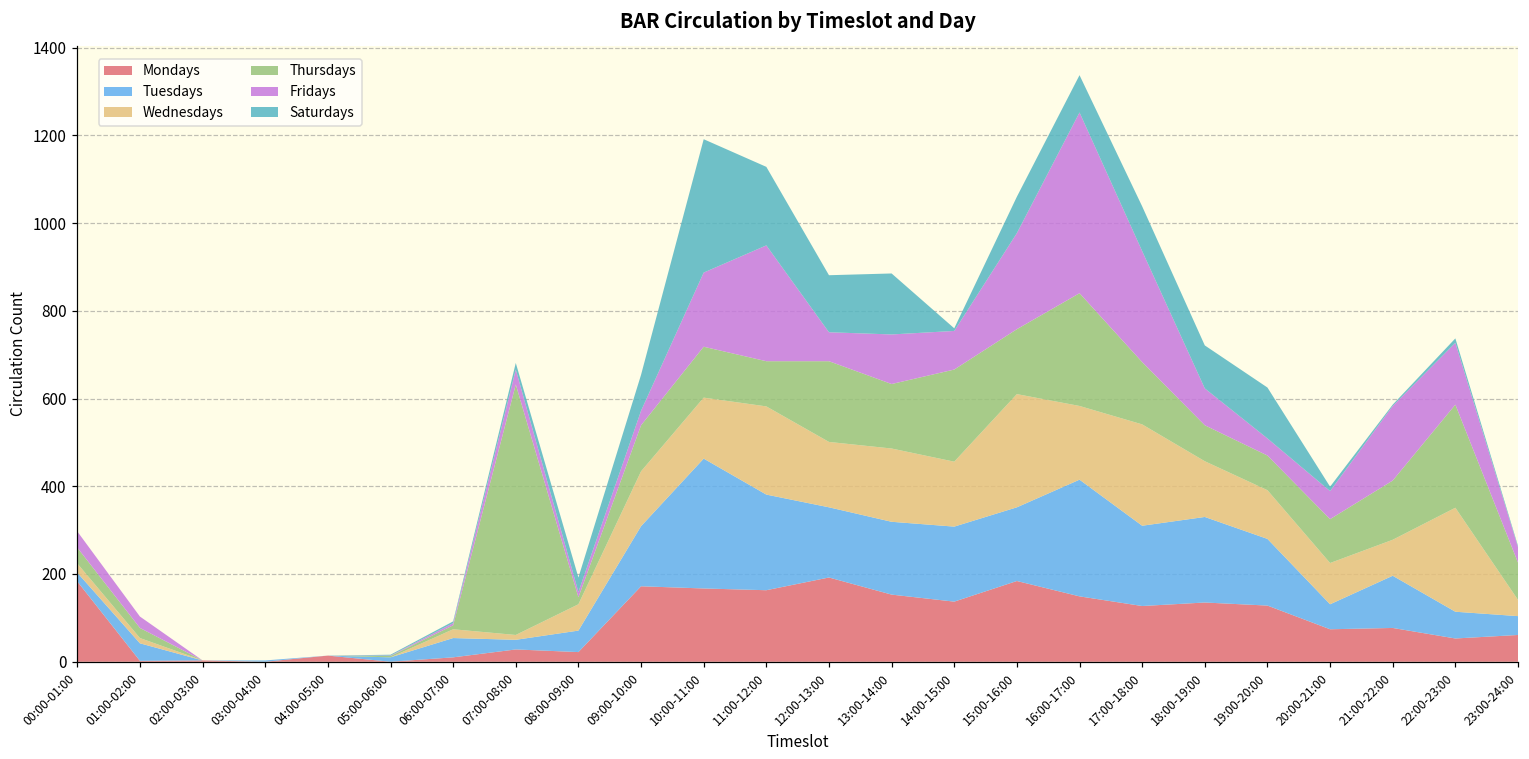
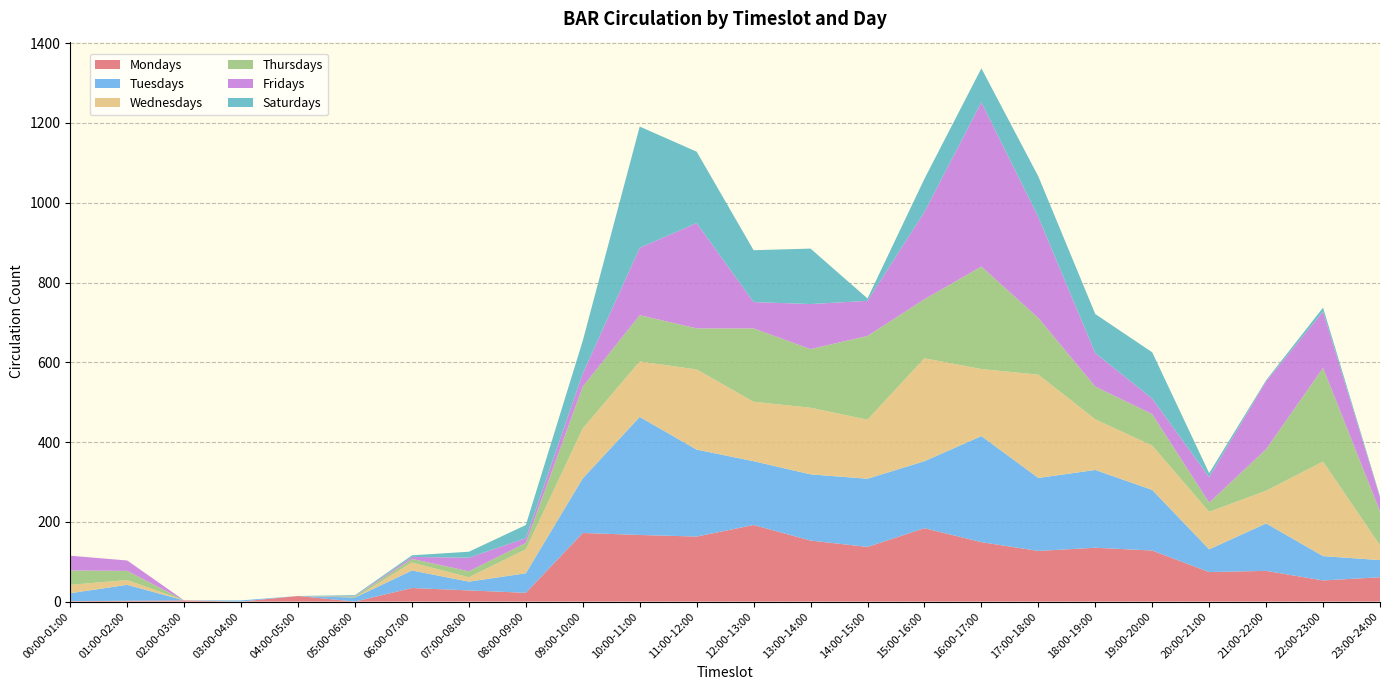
  {
    "Mondays": {
-     "00:00-01:00": 180,
+     "00:00-01:00": 0,
      "05:00-06:00": 0,
-     "06:00-07:00": 10,
+     "06:00-07:00": 30,
      "07:00-08:00": 30,
      "08:00-09:00": 20,
      "09:00-10:00": 170,
      "10:00-11:00": 170,
      "11:00-12:00": 160,
      "12:00-13:00": 190,
      "13:00-14:00": 150,
      "14:00-15:00": 140,
      "15:00-16:00": 180,
      "16:00-17:00": 150,
      "17:00-18:00": 130,
      "18:00-19:00": 140,
      "19:00-20:00": 130,
      "20:00-21:00": 70,
      "21:00-22:00": 80,
      "22:00-23:00": 50,
      "23:00-24:00": 60
    },
    "Wednesdays": {
      "00:00-01:00": 20,
      "01:00-02:00": 10,
      "06:00-07:00": 20,
      "07:00-08:00": 10,
      "08:00-09:00": 60,
      "09:00-10:00": 130,
      "10:00-11:00": 140,
      "11:00-12:00": 200,
      "12:00-13:00": 150,
      "13:00-14:00": 170,
      "14:00-15:00": 150,
      "15:00-16:00": 260,
      "16:00-17:00": 170,
-     "17:00-18:00": 230,
+     "17:00-18:00": 260,
      "18:00-19:00": 130,
      "19:00-20:00": 110,
      "20:00-21:00": 90,
      "21:00-22:00": 80,
      "22:00-23:00": 240,
      "23:00-24:00": 40
    },
    "Thursdays": {
      "00:00-01:00": 40,
      "01:00-02:00": 20,
-     "07:00-08:00": 570,
+     "07:00-08:00": 20,
      "08:00-09:00": 20,
      "09:00-10:00": 110,
      "10:00-11:00": 120,
      "11:00-12:00": 100,
      "12:00-13:00": 180,
      "13:00-14:00": 150,
      "14:00-15:00": 210,
      "15:00-16:00": 150,
      "16:00-17:00": 260,
      "17:00-18:00": 140,
      "18:00-19:00": 80,
      "19:00-20:00": 80,
-     "20:00-21:00": 100,
-     "21:00-22:00": 140,
+     "20:00-21:00": 20,
+     "21:00-22:00": 100,
      "22:00-23:00": 240,
      "23:00-24:00": 90
    },
    "Fridays": {
      "07:00-08:00": 30,
      "08:00-09:00": 10,
      "09:00-10:00": 30,
      "10:00-11:00": 170,
      "11:00-12:00": 260,
      "12:00-13:00": 70,
      "13:00-14:00": 110,
      "15:00-16:00": 220,
      "16:00-17:00": 410,
      "17:00-18:00": 250,
      "18:00-19:00": 80,
      "19:00-20:00": 40,
      "20:00-21:00": 60,
      "22:00-23:00": 140
    }
  }
